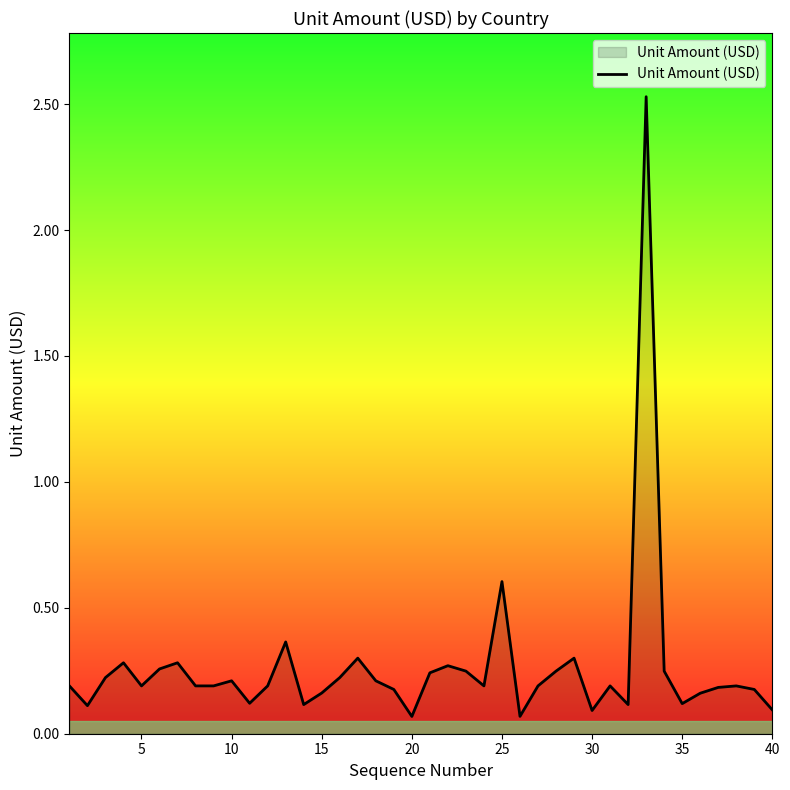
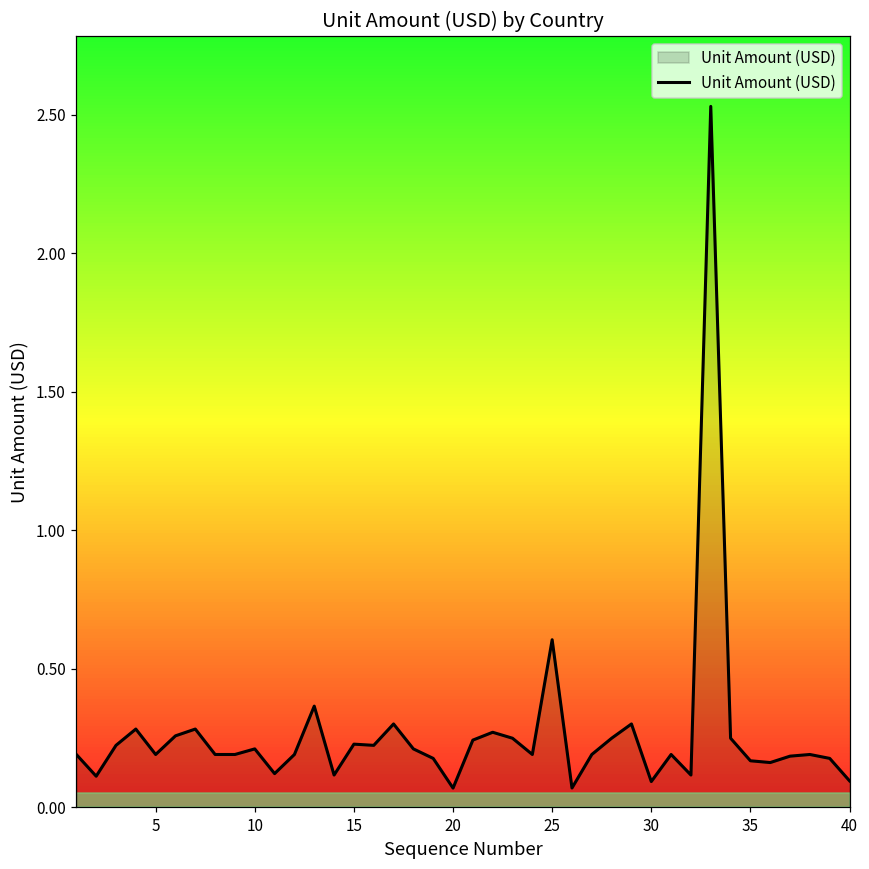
  {
    "5": 0.19,
    "10": 0.21,
-   "15": 0.16,
+   "15": 0.23,
    "20": 0.07,
    "25": 0.60,
    "30": 0.09,
-   "35": 0.12,
+   "35": 0.17,
    "40": 0.09
  }
